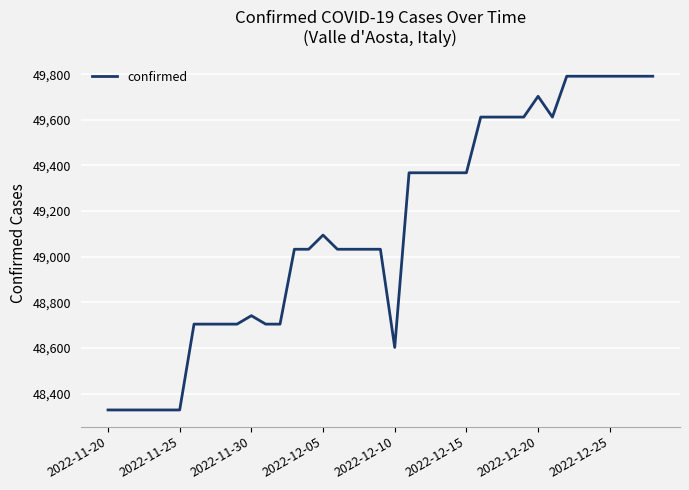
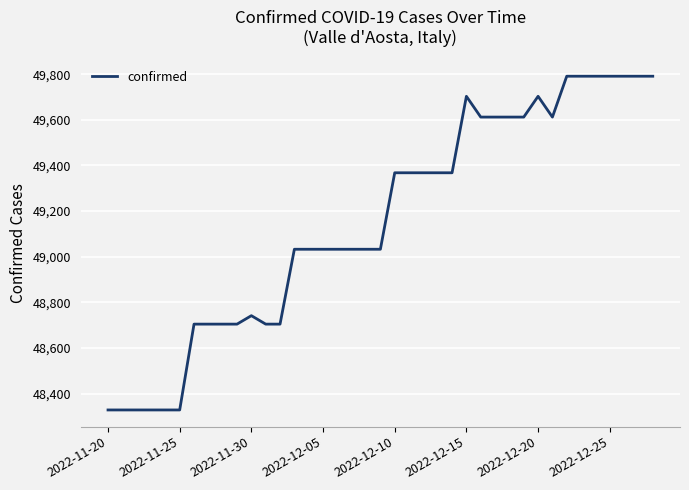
  {
    "2022-11-20": "48,330",
    "2022-11-25": "48,330",
    "2022-11-30": "48,740",
-   "2022-12-05": "49,100",
-   "2022-12-10": "48,600",
-   "2022-12-15": "49,370",
+   "2022-12-05": "49,030",
+   "2022-12-10": "49,370",
+   "2022-12-15": "49,700",
    "2022-12-20": "49,700",
    "2022-12-25": "49,790"
  }
